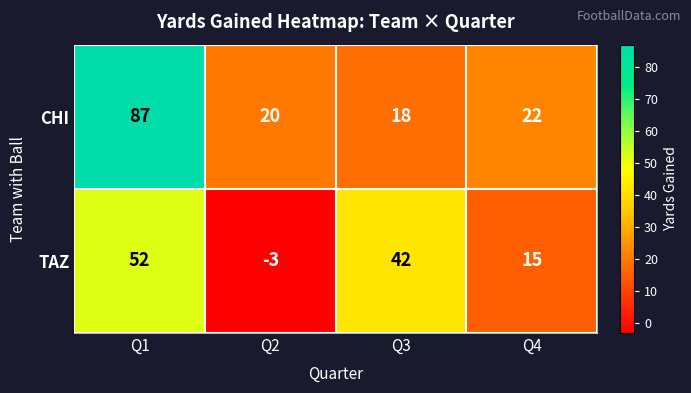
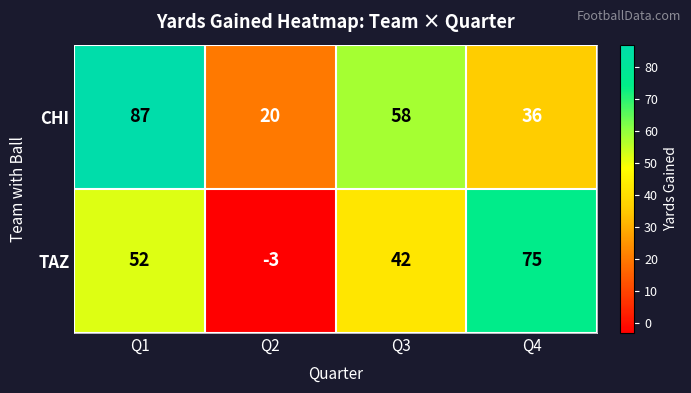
  {
    "CHI": {
      "Q1": 87,
      "Q2": 20,
-     "Q3": 18,
-     "Q4": 22
+     "Q3": 58,
+     "Q4": 36
    },
    "TAZ": {
      "Q1": 52,
      "Q2": -3,
      "Q3": 42,
-     "Q4": 15
+     "Q4": 75
    }
  }
